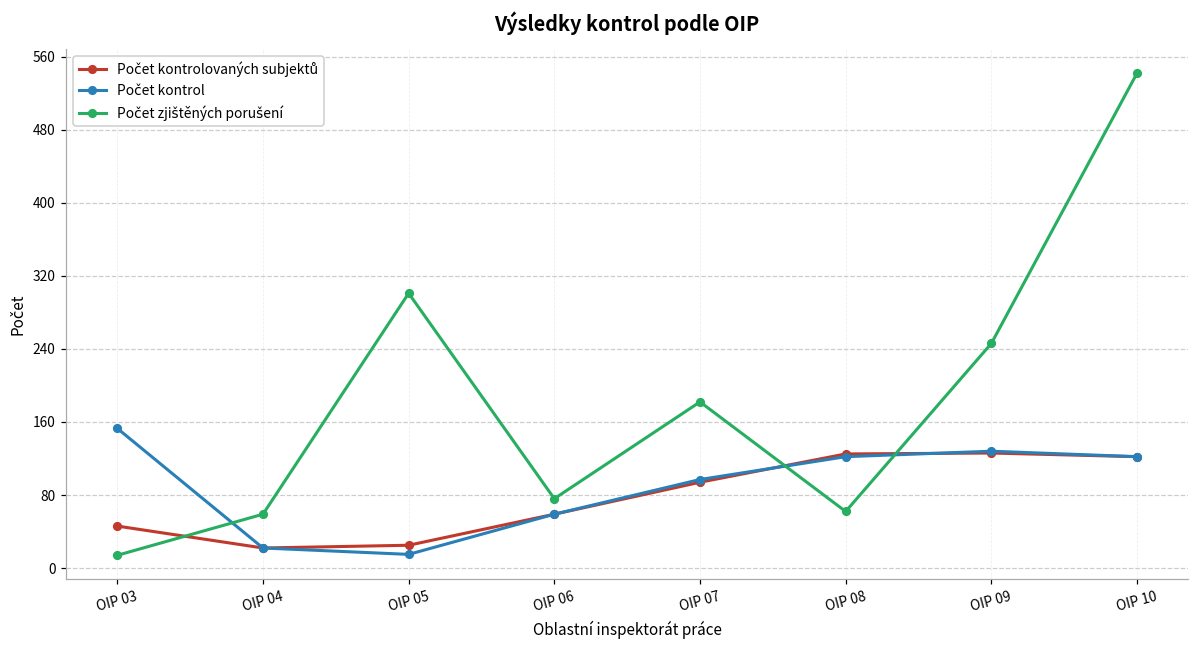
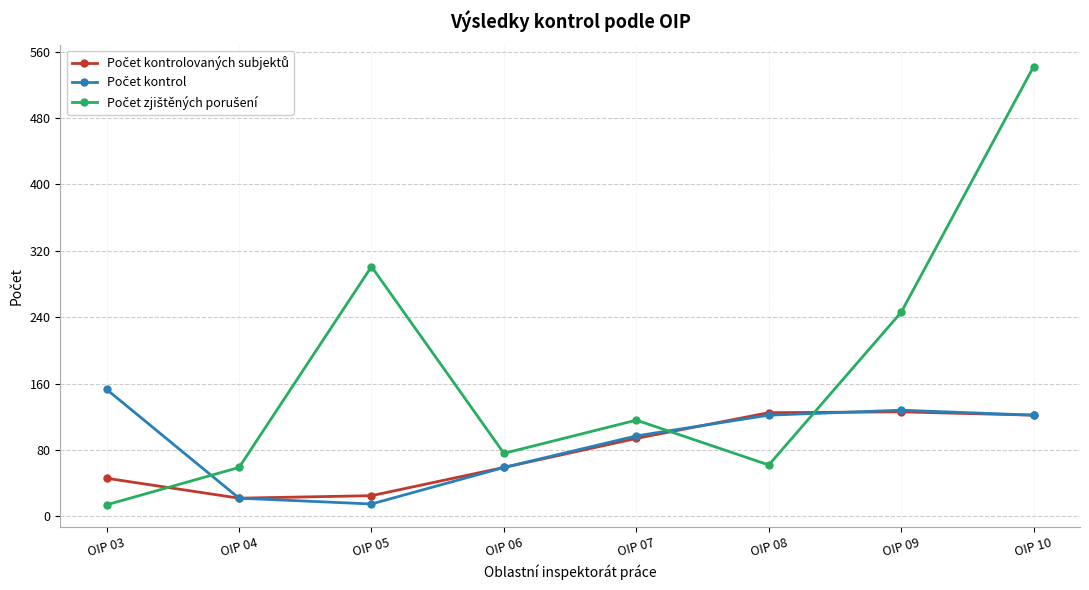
  {
    "Počet kontrolovaných subjektů": {
      "OIP 03": 50,
      "OIP 05": 30
    },
    "Počet kontrol": {
      "OIP 03": 150,
      "OIP 05": 20
    },
    "Počet zjištěných porušení": {
      "OIP 03": 10,
      "OIP 04": 60,
      "OIP 05": 300,
      "OIP 06": 80,
-     "OIP 07": 180,
+     "OIP 07": 120,
      "OIP 08": 60,
      "OIP 09": 250,
      "OIP 10": 540
    }
  }
